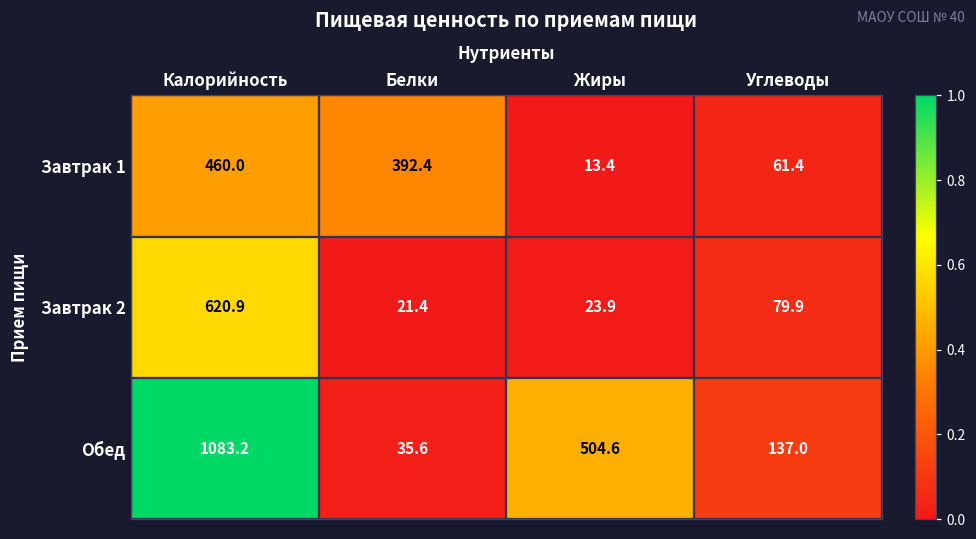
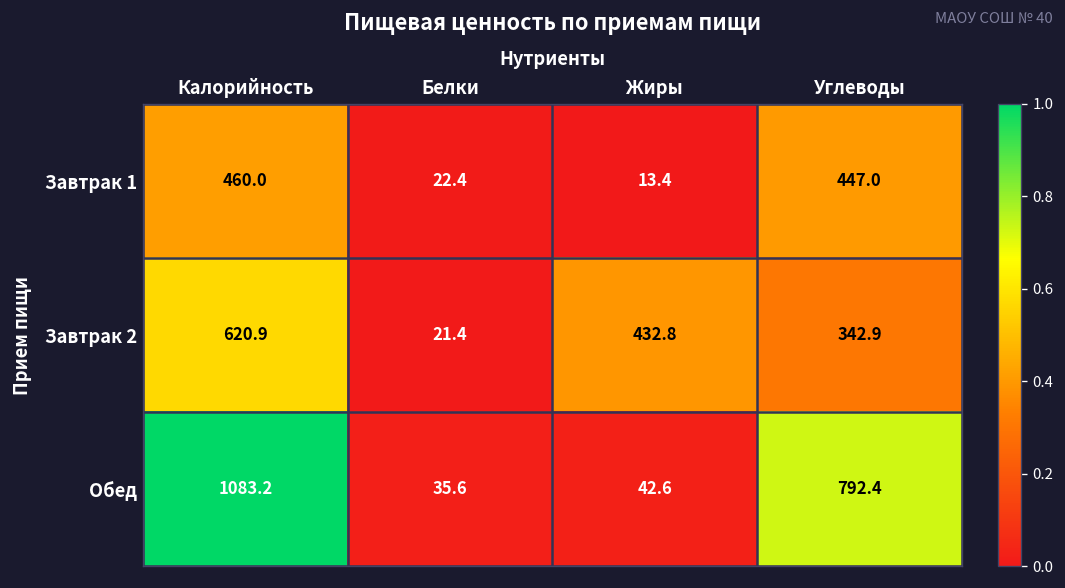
  {
    "Завтрак 1": {
      "Калорийность": 460.0,
-     "Белки": 392.4,
+     "Белки": 22.4,
      "Жиры": 13.4,
-     "Углеводы": 61.4
+     "Углеводы": 447.0
    },
    "Завтрак 2": {
      "Калорийность": 620.9,
      "Белки": 21.4,
-     "Жиры": 23.9,
-     "Углеводы": 79.9
+     "Жиры": 432.8,
+     "Углеводы": 342.9
    },
    "Обед": {
      "Калорийность": 1083.2,
      "Белки": 35.6,
-     "Жиры": 504.6,
-     "Углеводы": 137.0
+     "Жиры": 42.6,
+     "Углеводы": 792.4
    }
  }
